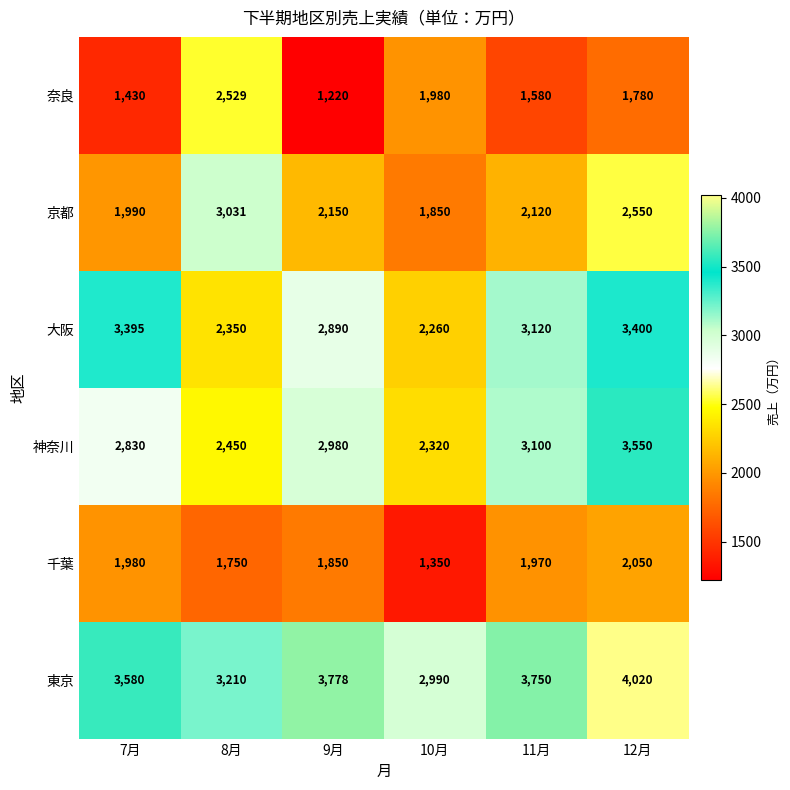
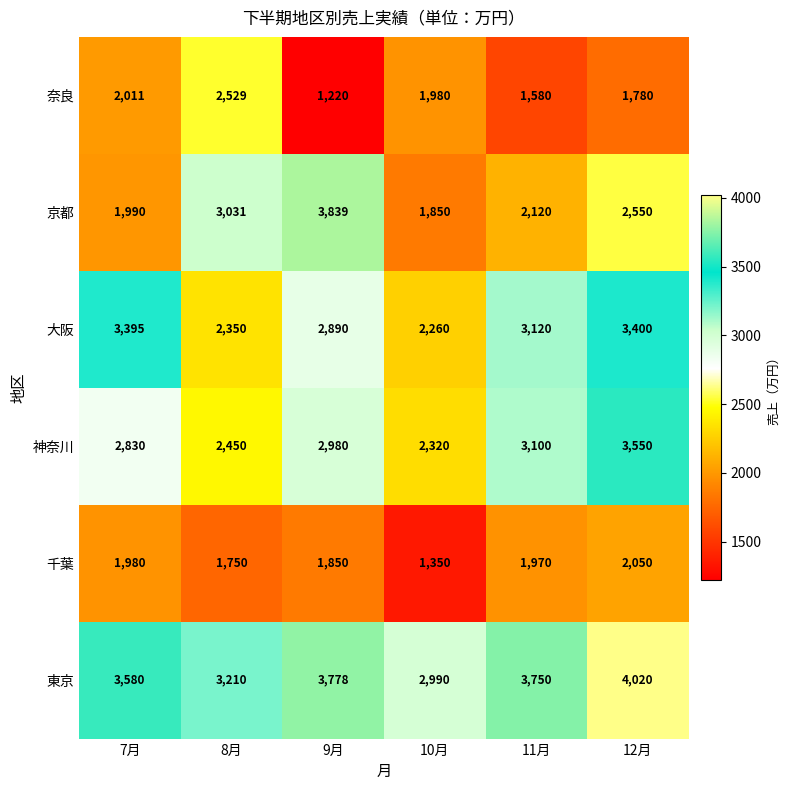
  {
    "奈良": {
-     "7月": "1,430",
+     "7月": "2,011",
      "8月": "2,529",
      "9月": "1,220",
      "10月": "1,980",
      "11月": "1,580",
      "12月": "1,780"
    },
    "京都": {
      "7月": "1,990",
      "8月": "3,031",
-     "9月": "2,150",
+     "9月": "3,839",
      "10月": "1,850",
      "11月": "2,120",
      "12月": "2,550"
    },
    "大阪": {
      "7月": "3,395",
      "8月": "2,350",
      "9月": "2,890",
      "10月": "2,260",
      "11月": "3,120",
      "12月": "3,400"
    },
    "神奈川": {
      "7月": "2,830",
      "8月": "2,450",
      "9月": "2,980",
      "10月": "2,320",
      "11月": "3,100",
      "12月": "3,550"
    },
    "千葉": {
      "7月": "1,980",
      "8月": "1,750",
      "9月": "1,850",
      "10月": "1,350",
      "11月": "1,970",
      "12月": "2,050"
    },
    "東京": {
      "7月": "3,580",
      "8月": "3,210",
      "9月": "3,778",
      "10月": "2,990",
      "11月": "3,750",
      "12月": "4,020"
    }
  }
